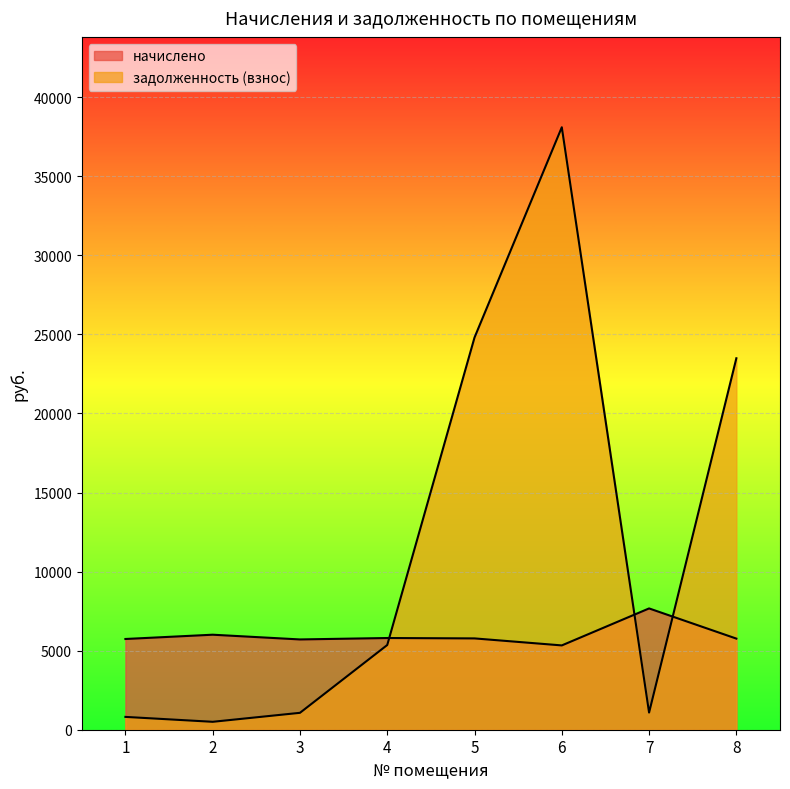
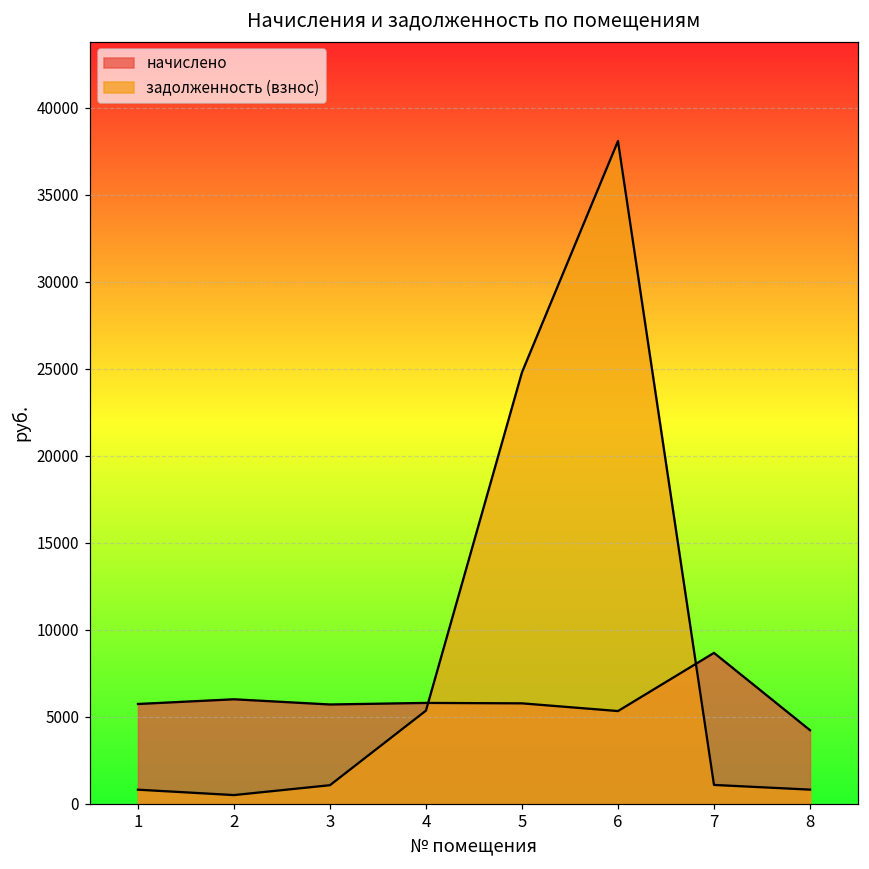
  {
    "начислено": {
      "1": 5700,
      "2": 6000,
      "3": 5700,
      "4": 5800,
      "5": 5800,
      "6": 5300,
-     "7": 7700,
-     "8": 5800
+     "7": 8700,
+     "8": 4200
    },
    "задолженность (взнос)": {
      "1": 800,
      "2": 500,
      "3": 1100,
      "4": 5400,
      "5": 24800,
      "6": 38100,
      "7": 1100,
-     "8": 23500
+     "8": 800
    }
  }
